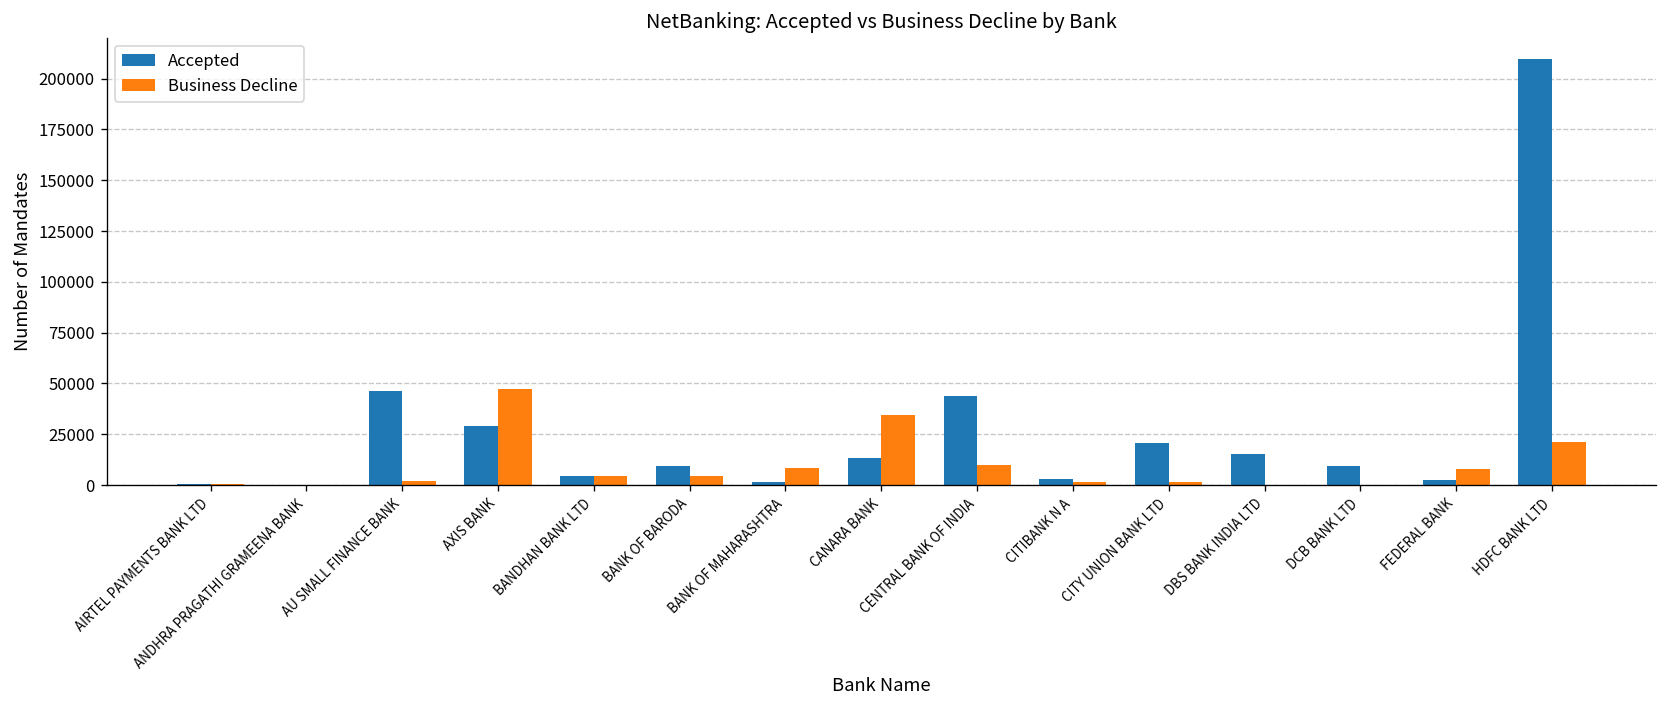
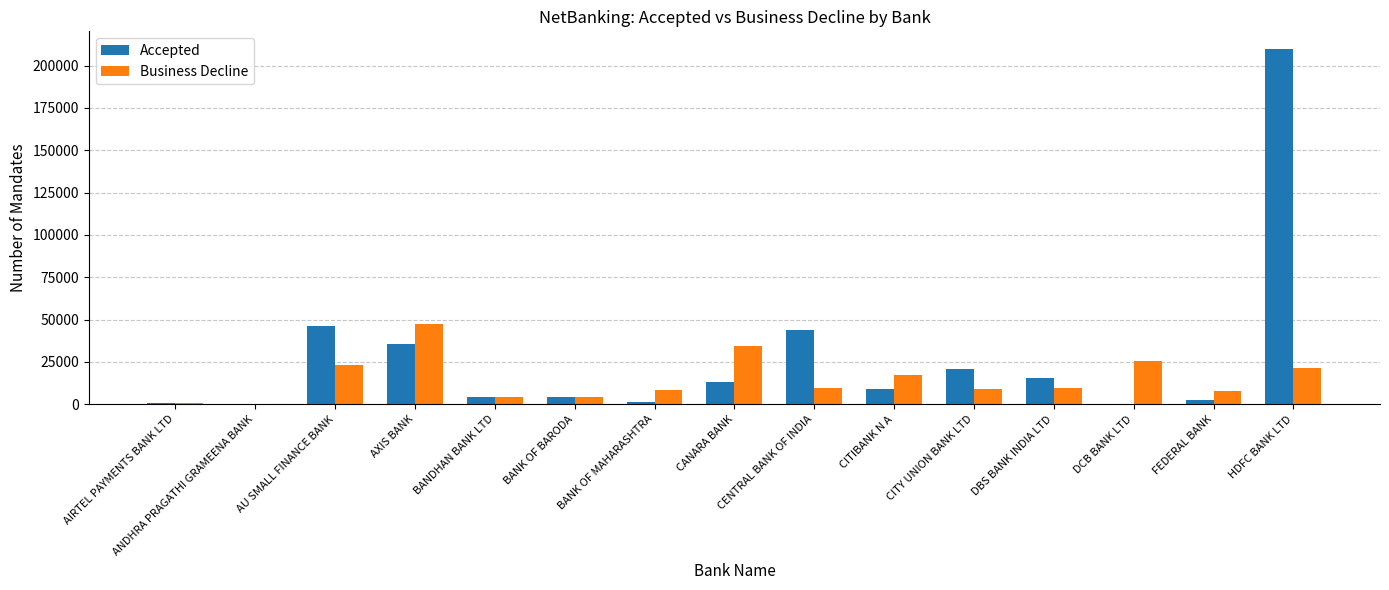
  {
    "Accepted": {
      "ANDHRA PRAGATHI GRAMEENA BANK": 0,
      "AU SMALL FINANCE BANK": 46000,
-     "AXIS BANK": 29000,
+     "AXIS BANK": 36000,
      "BANDHAN BANK LTD": 4000,
-     "BANK OF BARODA": 9000,
+     "BANK OF BARODA": 4000,
      "CANARA BANK": 13000,
      "CENTRAL BANK OF INDIA": 44000,
-     "CITIBANK N A": 3000,
+     "CITIBANK N A": 9000,
      "CITY UNION BANK LTD": 21000,
      "DBS BANK INDIA LTD": 15000,
-     "DCB BANK LTD": 9000,
+     "DCB BANK LTD": 0,
      "FEDERAL BANK": 2000,
      "HDFC BANK LTD": 210000
    },
    "Business Decline": {
      "ANDHRA PRAGATHI GRAMEENA BANK": 0,
-     "AU SMALL FINANCE BANK": 2000,
+     "AU SMALL FINANCE BANK": 23000,
      "AXIS BANK": 47000,
      "BANDHAN BANK LTD": 5000,
      "BANK OF BARODA": 4000,
      "BANK OF MAHARASHTRA": 8000,
      "CANARA BANK": 35000,
      "CENTRAL BANK OF INDIA": 10000,
-     "CITIBANK N A": 2000,
-     "CITY UNION BANK LTD": 1000,
-     "DBS BANK INDIA LTD": 0,
-     "DCB BANK LTD": 0,
+     "CITIBANK N A": 17000,
+     "CITY UNION BANK LTD": 9000,
+     "DBS BANK INDIA LTD": 10000,
+     "DCB BANK LTD": 26000,
      "FEDERAL BANK": 8000,
      "HDFC BANK LTD": 21000
    }
  }
